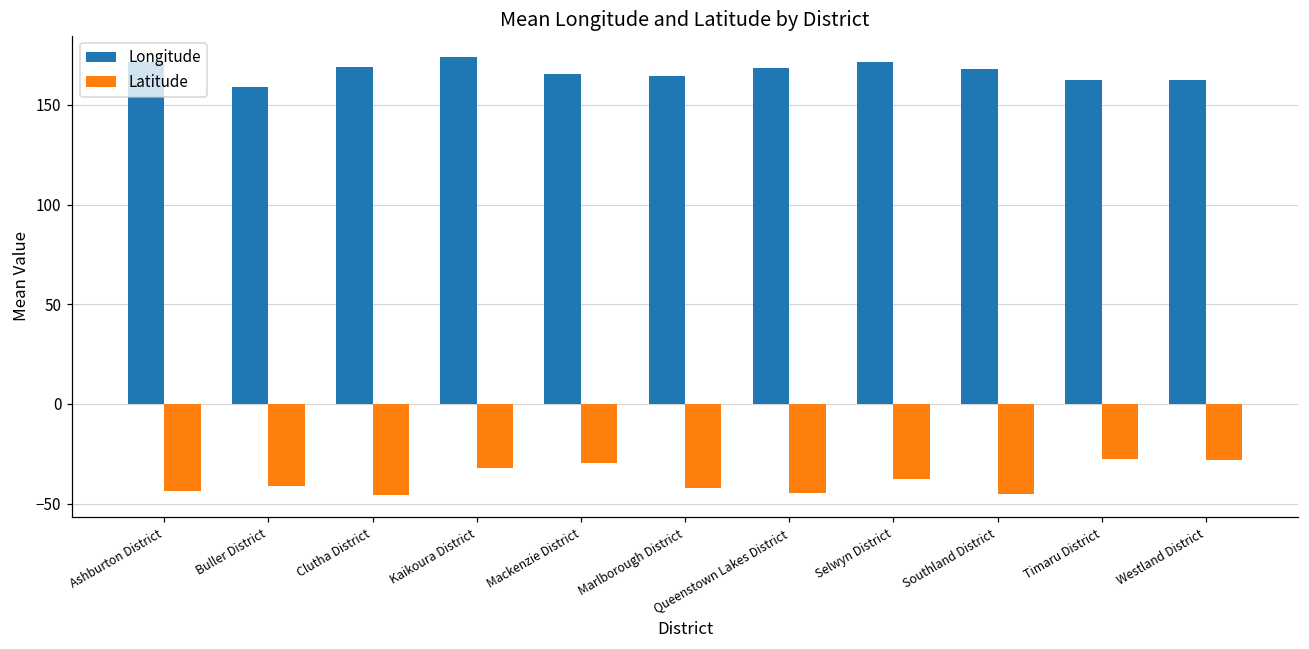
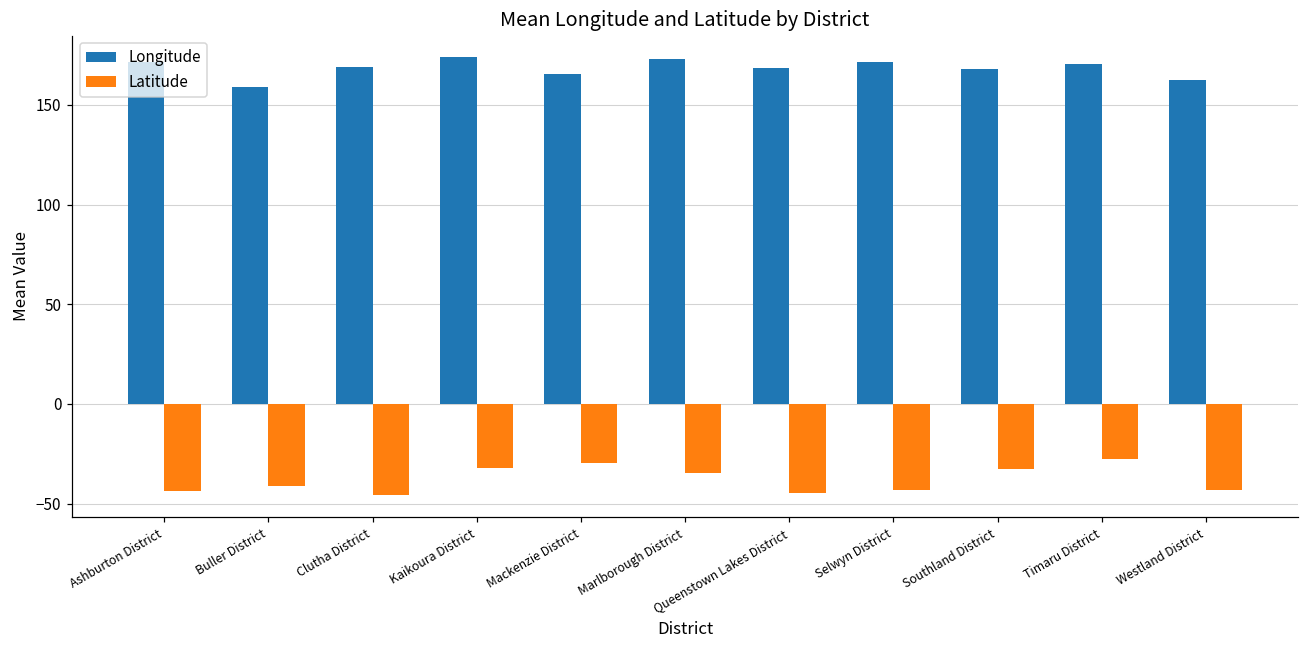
  {
    "Longitude": {
      "Buller District": 159,
      "Clutha District": 169,
      "Kaikoura District": 174,
      "Mackenzie District": 166,
-     "Marlborough District": 165,
+     "Marlborough District": 173,
      "Queenstown Lakes District": 169,
      "Selwyn District": 172,
      "Southland District": 168,
-     "Timaru District": 163,
+     "Timaru District": 171,
      "Westland District": 162
    },
    "Latitude": {
      "Ashburton District": -44,
      "Buller District": -41,
      "Clutha District": -46,
      "Kaikoura District": -32,
      "Mackenzie District": -30,
-     "Marlborough District": -42,
+     "Marlborough District": -34,
      "Queenstown Lakes District": -45,
-     "Selwyn District": -38,
-     "Southland District": -45,
+     "Selwyn District": -43,
+     "Southland District": -33,
      "Timaru District": -28,
-     "Westland District": -28
+     "Westland District": -43
    }
  }
